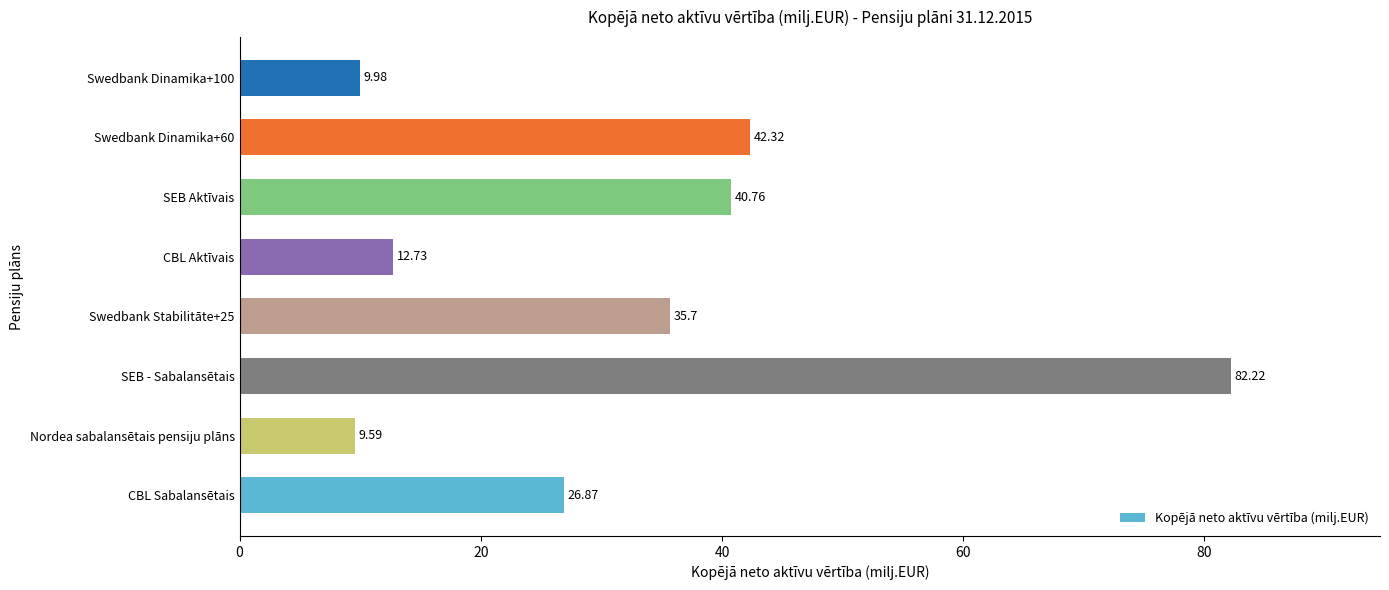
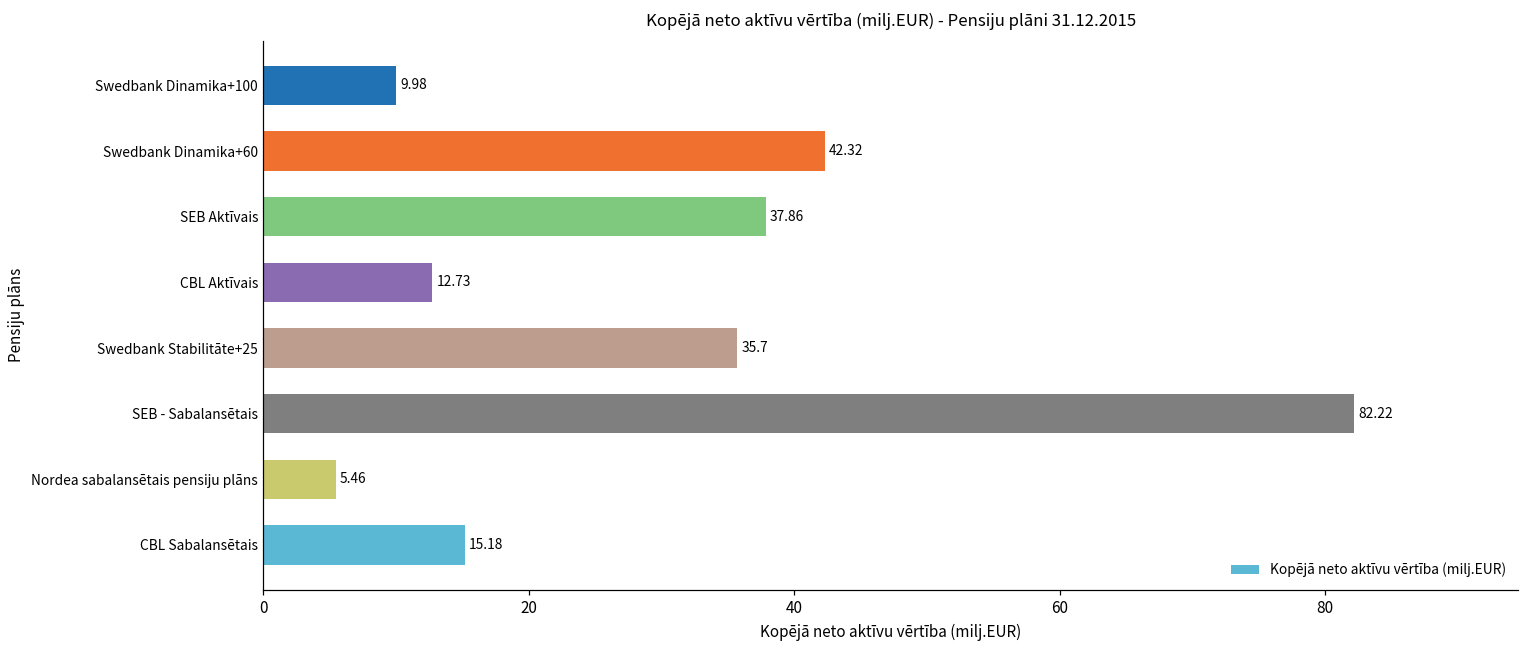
  {
    "Swedbank Dinamika+100": 9.98,
    "Swedbank Dinamika+60": 42.32,
-   "SEB Aktīvais": 40.76,
+   "SEB Aktīvais": 37.86,
    "CBL Aktīvais": 12.73,
    "Swedbank Stabilitāte+25": 35.7,
    "SEB - Sabalansētais": 82.22,
-   "Nordea sabalansētais pensiju plāns": 9.59,
-   "CBL Sabalansētais": 26.87
+   "Nordea sabalansētais pensiju plāns": 5.46,
+   "CBL Sabalansētais": 15.18
  }
